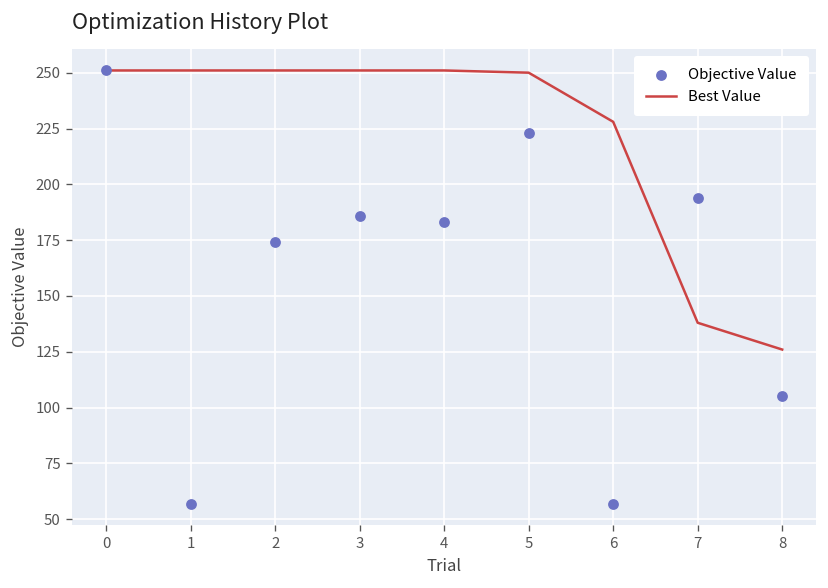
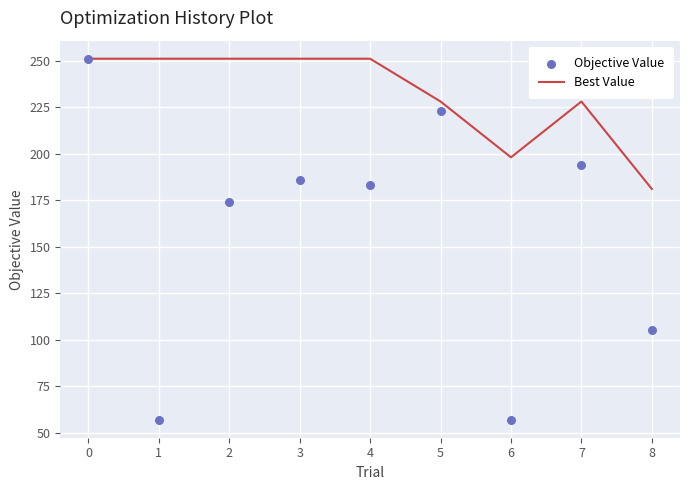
  {
    "Best Value": {
      "1": 251,
      "2": 251,
      "3": 251,
      "4": 251,
-     "5": 250,
-     "6": 228,
-     "7": 138,
-     "8": 126
+     "5": 228,
+     "6": 198,
+     "7": 228,
+     "8": 181
    }
  }
